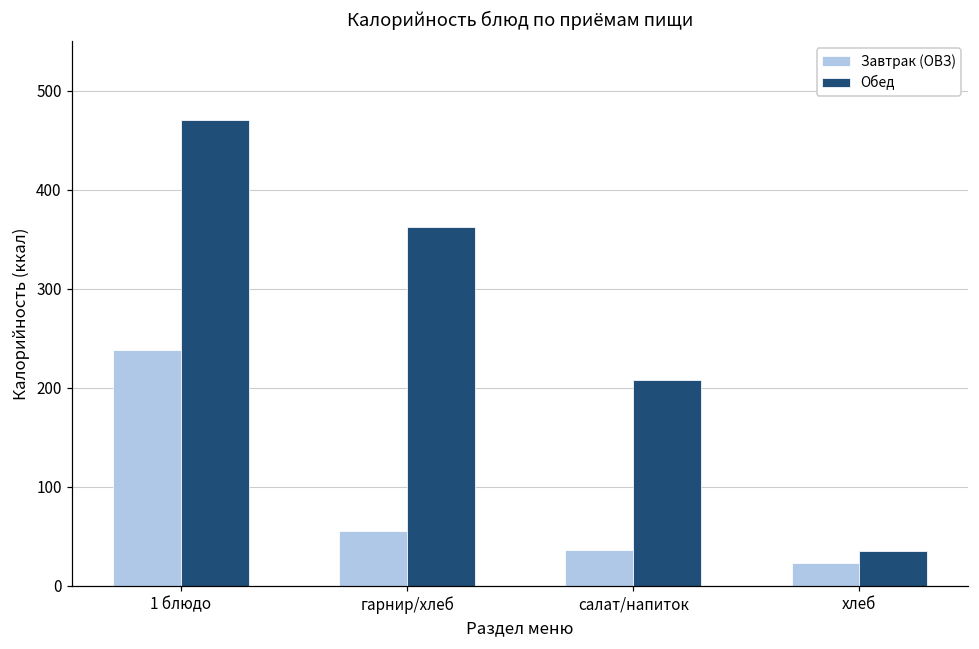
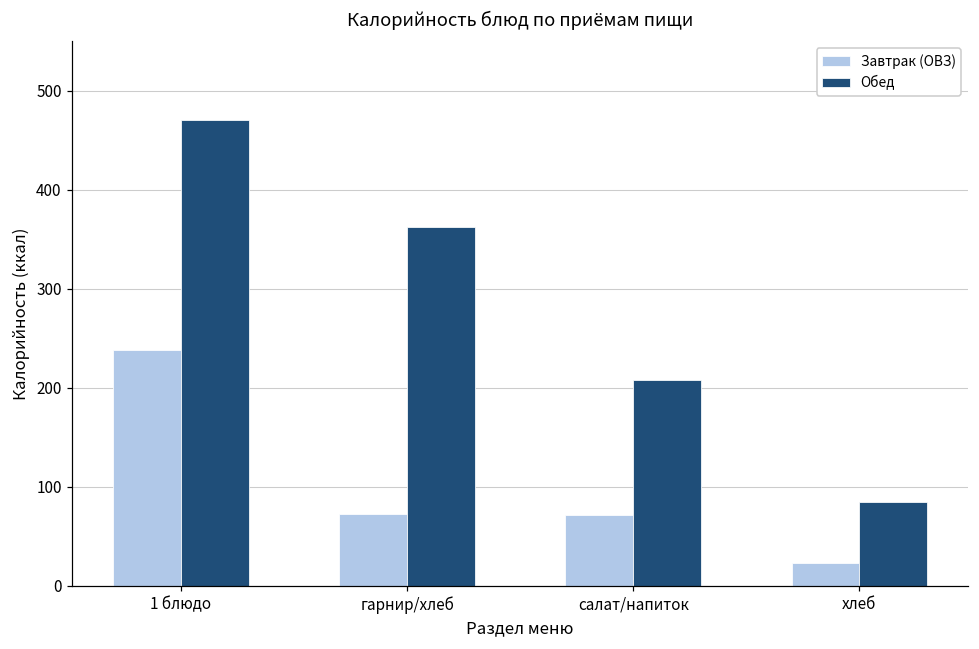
  {
    "Завтрак (ОВЗ)": {
      "1 блюдо": 240,
-     "гарнир/хлеб": 60,
-     "салат/напиток": 40,
+     "гарнир/хлеб": 70,
+     "салат/напиток": 70,
      "хлеб": 20
    },
    "Обед": {
      "1 блюдо": 470,
      "гарнир/хлеб": 360,
      "салат/напиток": 210,
-     "хлеб": 40
+     "хлеб": 90
    }
  }
